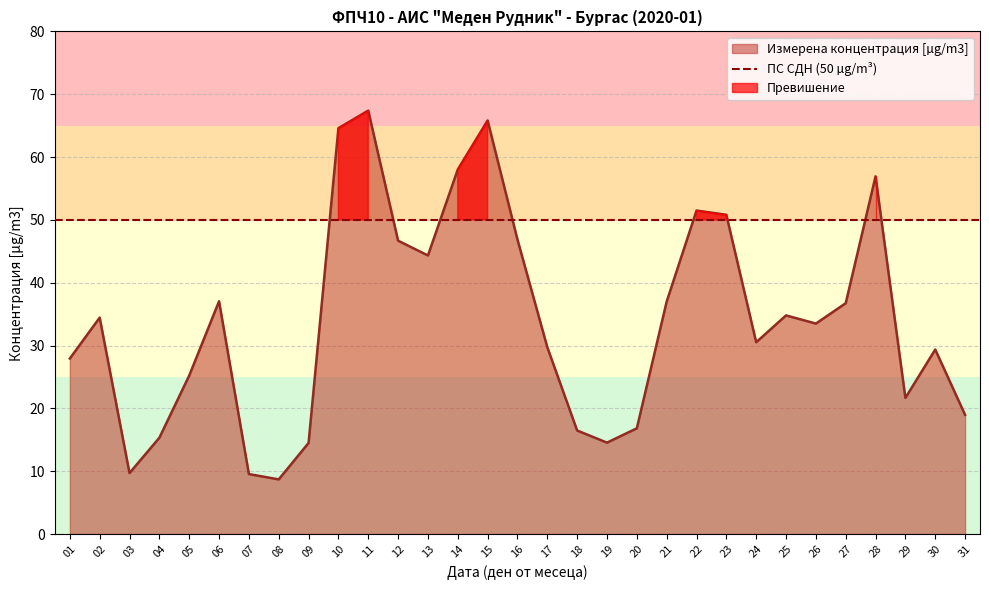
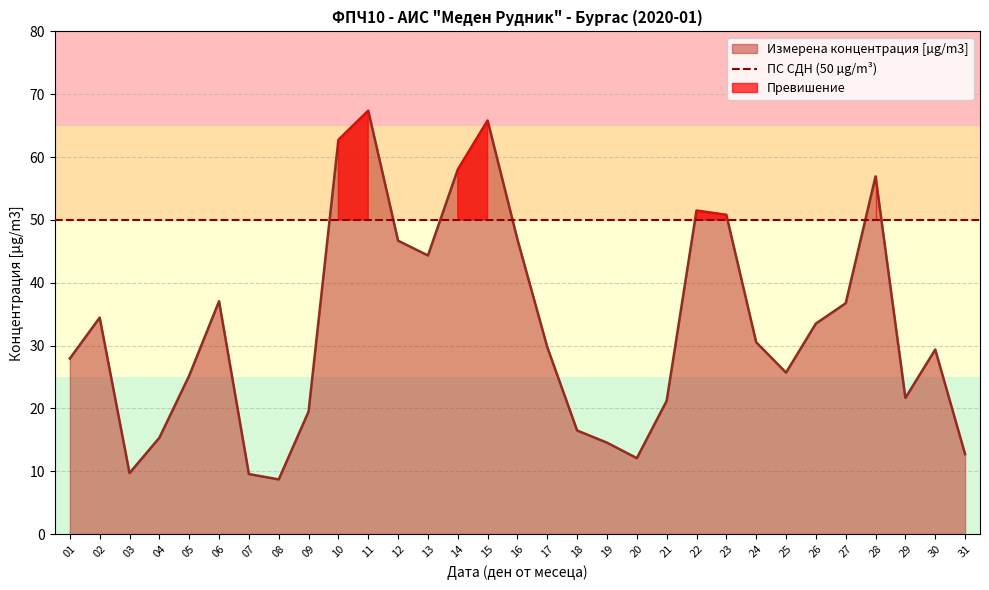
  {
    "01": 28,
    "02": 34,
    "03": 10,
    "04": 15,
    "05": 25,
    "06": 37,
    "07": 10,
    "08": 9,
-   "09": 15,
-   "10": 65,
+   "09": 20,
+   "10": 63,
    "11": 67,
    "12": 47,
    "13": 44,
    "14": 58,
    "15": 66,
    "16": 47,
    "17": 30,
    "18": 16,
    "19": 15,
-   "20": 17,
-   "21": 37,
+   "20": 12,
+   "21": 21,
    "22": 51,
    "23": 51,
    "24": 31,
-   "25": 35,
+   "25": 26,
    "26": 34,
    "27": 37,
    "28": 57,
    "29": 22,
    "30": 29,
-   "31": 19
+   "31": 13
  }
